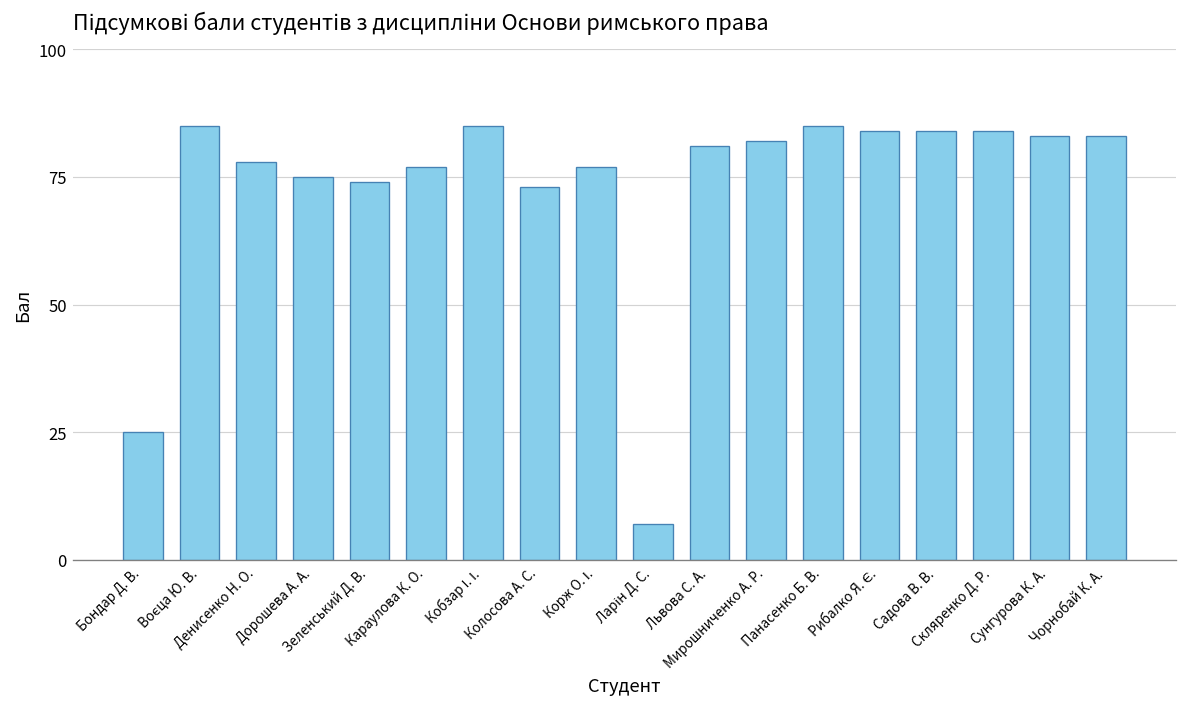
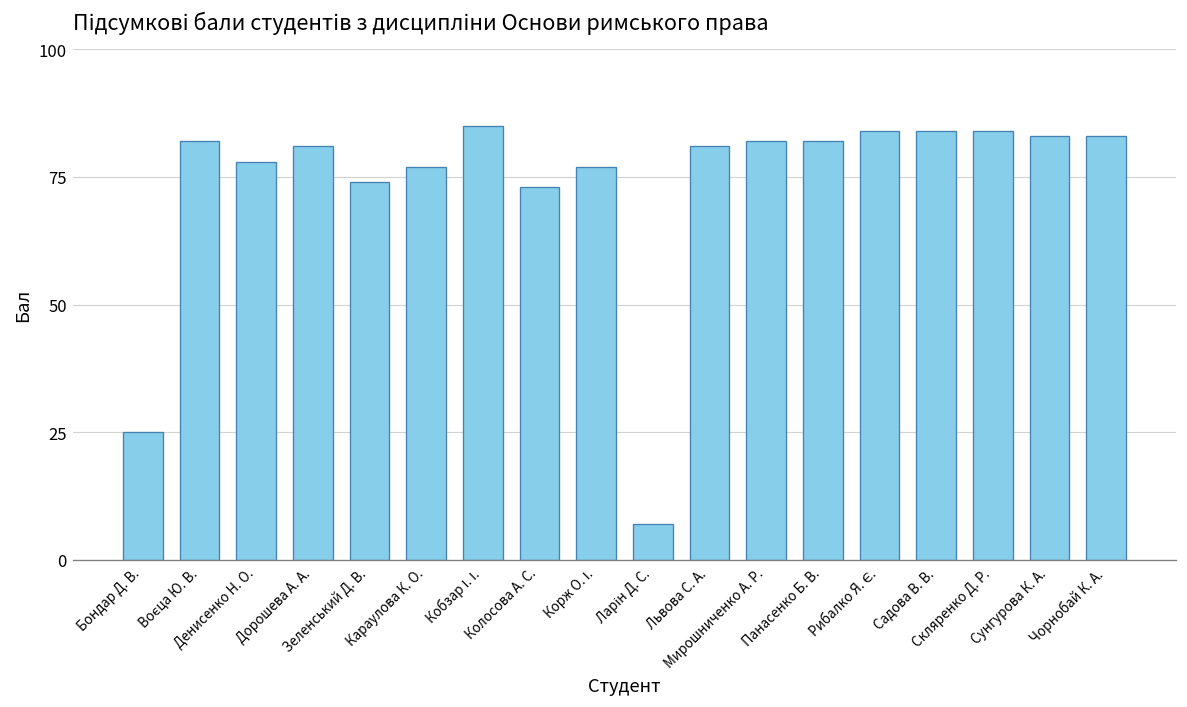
  {
    "Бондар Д. В.": 25,
-   "Воєца Ю. В.": 85,
+   "Воєца Ю. В.": 82,
    "Денисенко Н. О.": 78,
-   "Дорошева А. А.": 75,
+   "Дорошева А. А.": 81,
    "Зеленський Д. В.": 74,
    "Караулова К. О.": 77,
    "Кобзар І. І.": 85,
    "Колосова А. С.": 73,
    "Корж О. І.": 77,
    "Ларін Д. С.": 7,
    "Львова С. А.": 81,
    "Мирошниченко А. Р.": 82,
-   "Панасенко Б. В.": 85,
+   "Панасенко Б. В.": 82,
    "Рибалко Я. Є.": 84,
    "Садова В. В.": 84,
    "Скляренко Д. Р.": 84,
    "Сунгурова К. А.": 83,
    "Чорнобай К. А.": 83
  }
